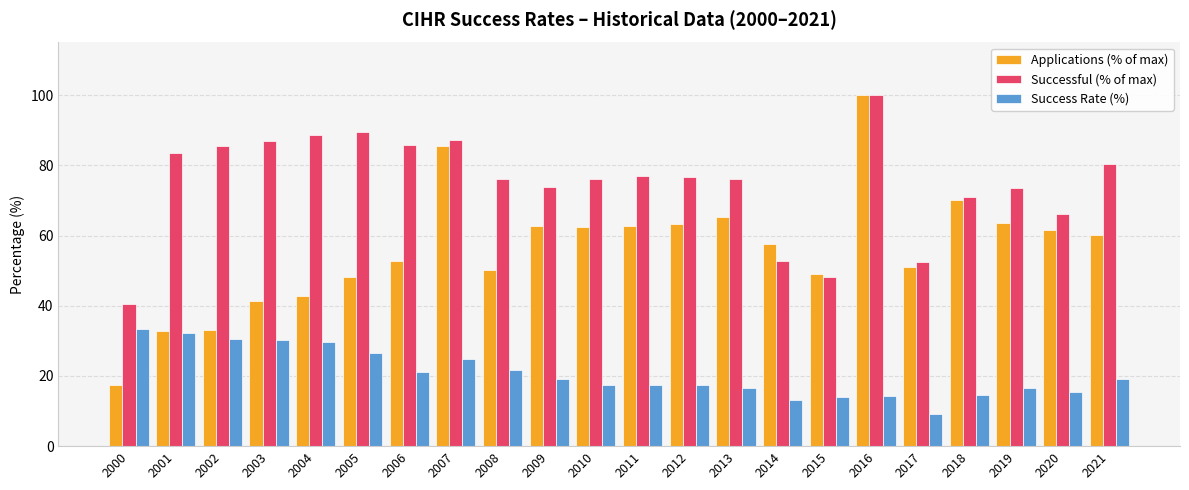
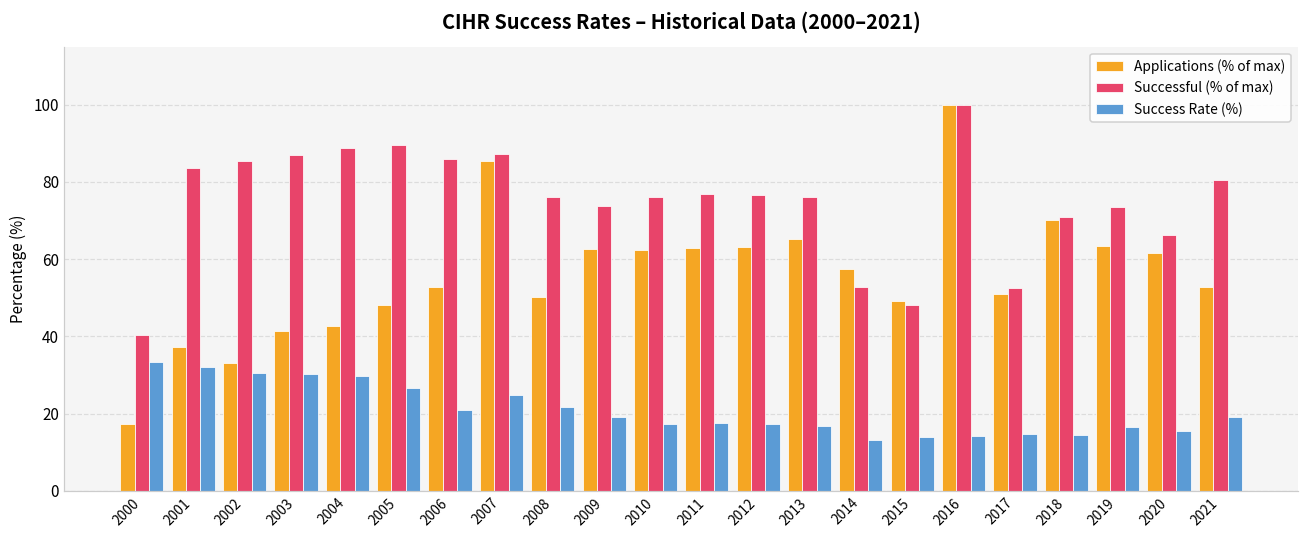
  {
    "Applications (% of max)": {
      "2000": 17,
-     "2001": 33,
+     "2001": 37,
      "2002": 33,
      "2003": 41,
      "2004": 43,
      "2005": 48,
      "2006": 53,
      "2007": 85,
      "2008": 50,
      "2009": 63,
      "2010": 62,
      "2011": 63,
      "2012": 63,
      "2013": 65,
      "2014": 58,
      "2015": 49,
      "2016": 100,
      "2017": 51,
      "2018": 70,
      "2019": 63,
      "2020": 62,
-     "2021": 60
+     "2021": 53
    },
    "Successful (% of max)": {
      "2000": 40,
      "2001": 83,
      "2002": 86,
      "2003": 87,
      "2004": 89,
      "2005": 89,
      "2006": 86,
      "2007": 87,
      "2008": 76,
      "2009": 74,
      "2010": 76,
      "2011": 77,
      "2012": 77,
      "2013": 76,
      "2014": 53,
      "2015": 48,
      "2016": 100,
      "2017": 53,
      "2018": 71,
      "2019": 74,
      "2020": 66,
      "2021": 81
    },
    "Success Rate (%)": {
      "2000": 33,
      "2001": 32,
      "2002": 30,
      "2003": 30,
      "2004": 30,
      "2005": 27,
      "2006": 21,
      "2007": 25,
      "2008": 22,
      "2009": 19,
      "2010": 17,
      "2011": 17,
      "2012": 17,
      "2013": 17,
      "2014": 13,
      "2015": 14,
      "2016": 14,
-     "2017": 9,
+     "2017": 15,
      "2018": 14,
      "2019": 17,
      "2020": 15,
      "2021": 19
    }
  }
